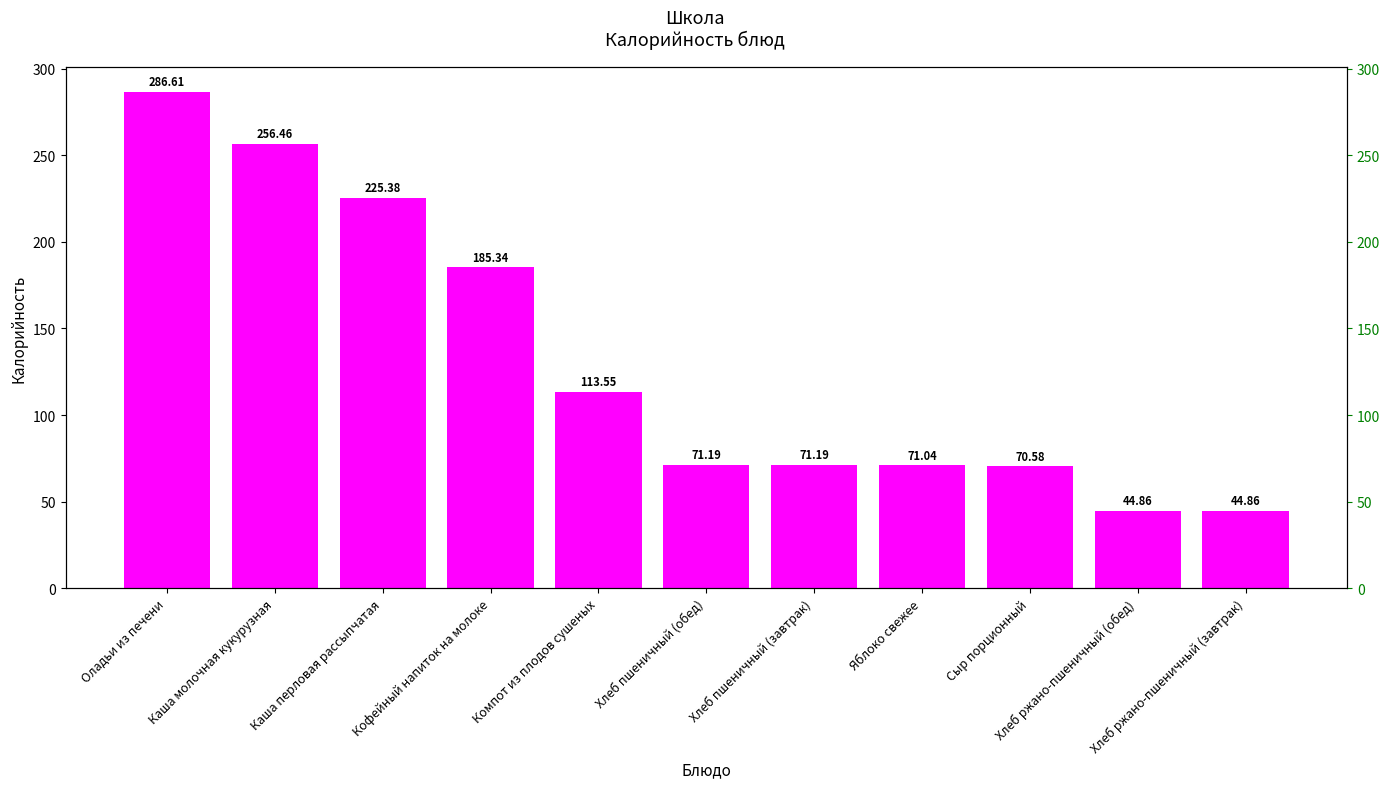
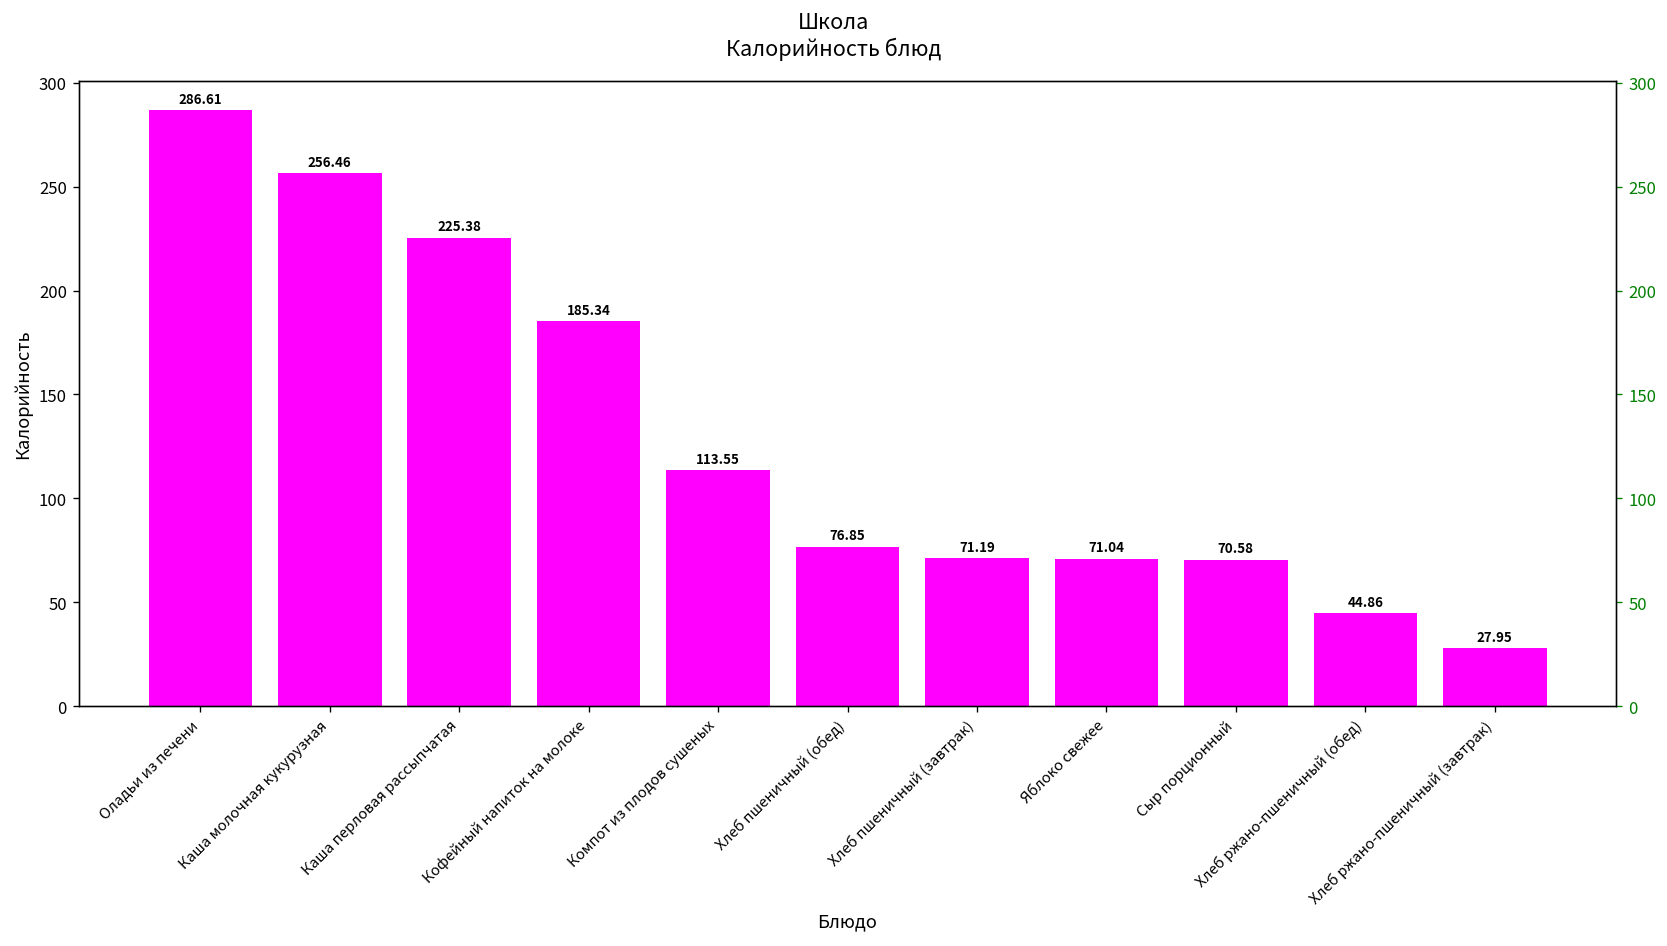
  {
    "Оладьи из печени": 286.61,
    "Каша молочная кукурузная": 256.46,
    "Каша перловая рассыпчатая": 225.38,
    "Кофейный напиток на молоке": 185.34,
    "Компот из плодов сушеных": 113.55,
-   "Хлеб пшеничный (обед)": 71.19,
+   "Хлеб пшеничный (обед)": 76.85,
    "Хлеб пшеничный (завтрак)": 71.19,
    "Яблоко свежее": 71.04,
    "Сыр порционный": 70.58,
    "Хлеб ржано-пшеничный (обед)": 44.86,
-   "Хлеб ржано-пшеничный (завтрак)": 44.86
+   "Хлеб ржано-пшеничный (завтрак)": 27.95
  }
